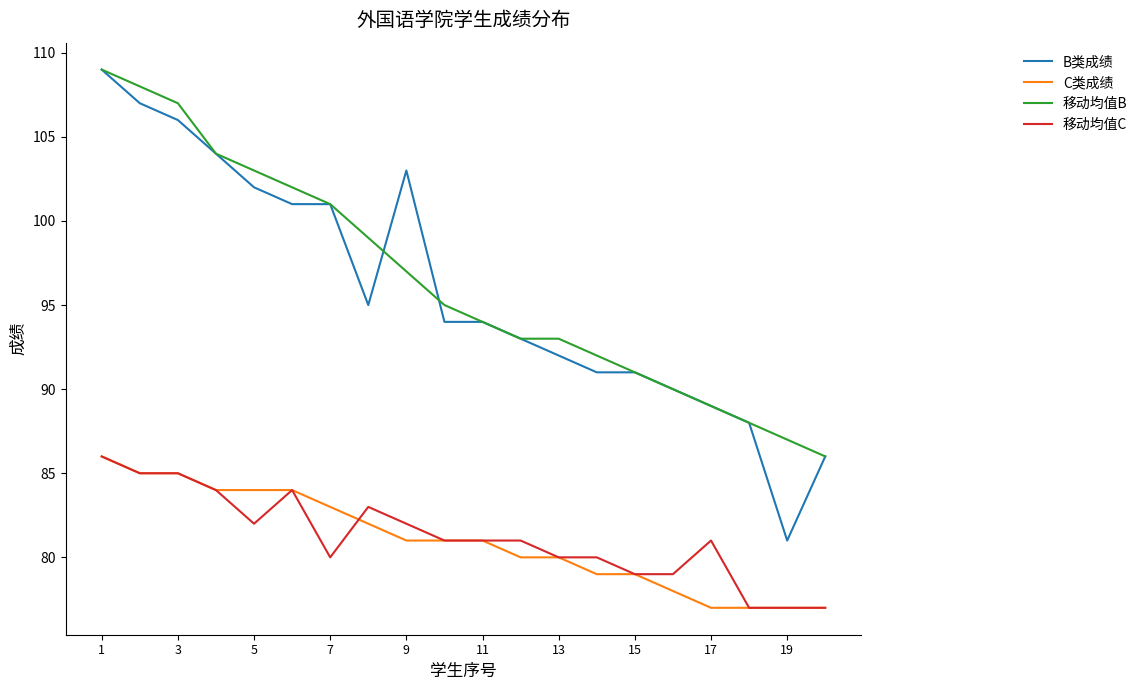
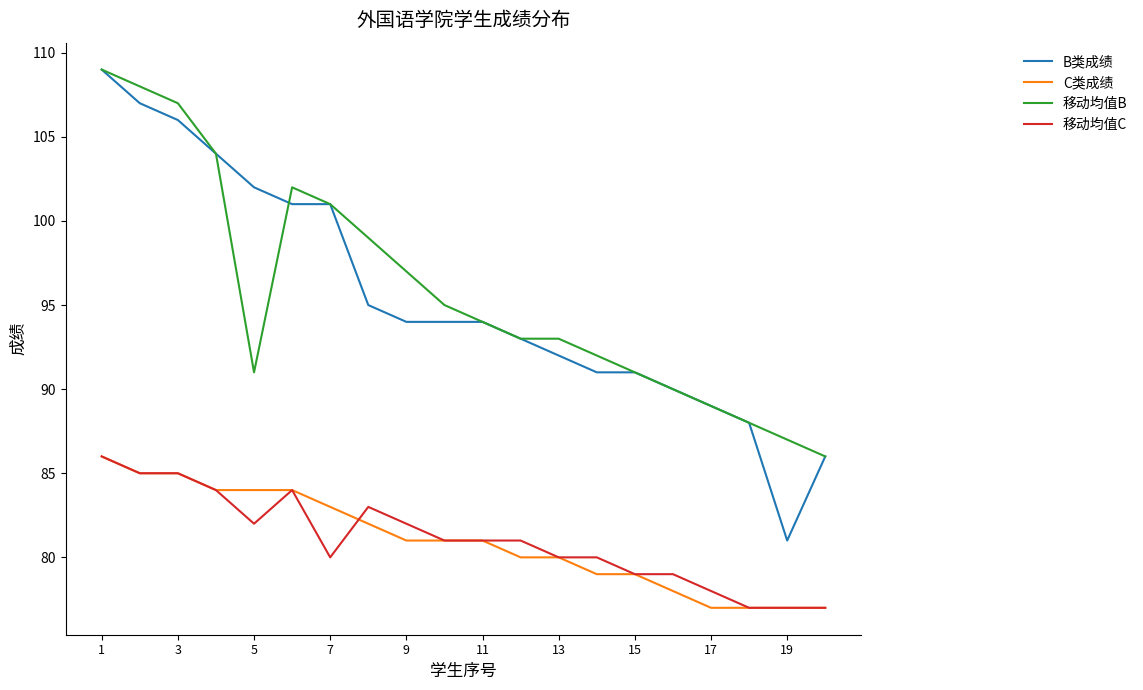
  {
    "B类成绩": {
      "3": 106,
      "5": 102,
-     "9": 103,
+     "9": 94,
      "13": 92,
      "19": 81
    },
    "C类成绩": {
      "5": 84,
      "7": 83,
      "9": 81,
      "17": 77
    },
    "移动均值B": {
      "3": 107,
-     "5": 103,
+     "5": 91,
      "9": 97,
      "13": 93,
      "19": 87
    },
    "移动均值C": {
      "5": 82,
      "7": 80,
      "9": 82,
-     "17": 81
+     "17": 78
    }
  }
